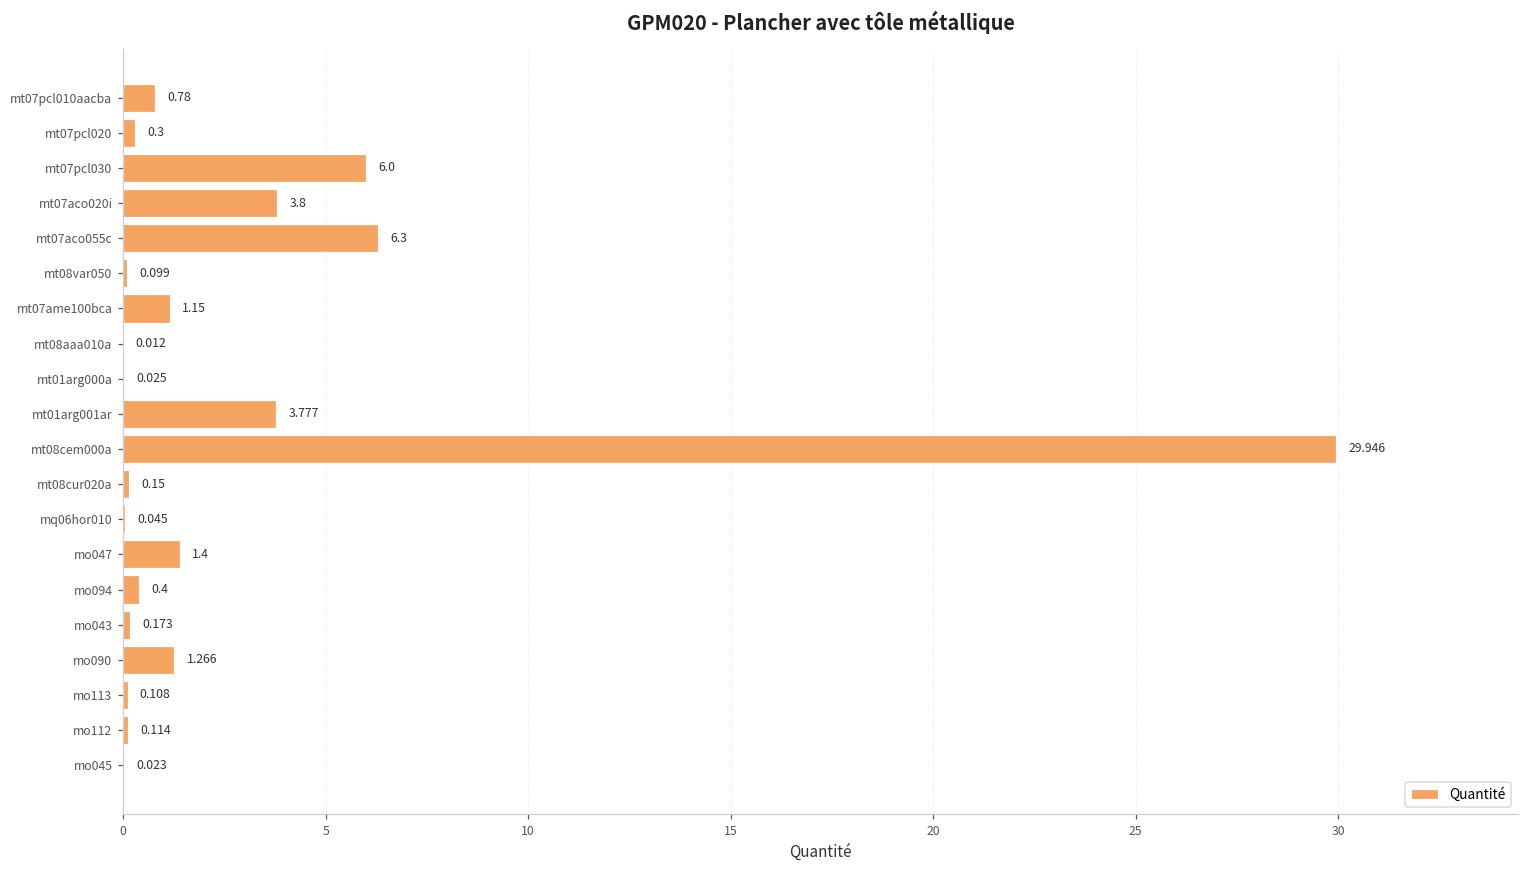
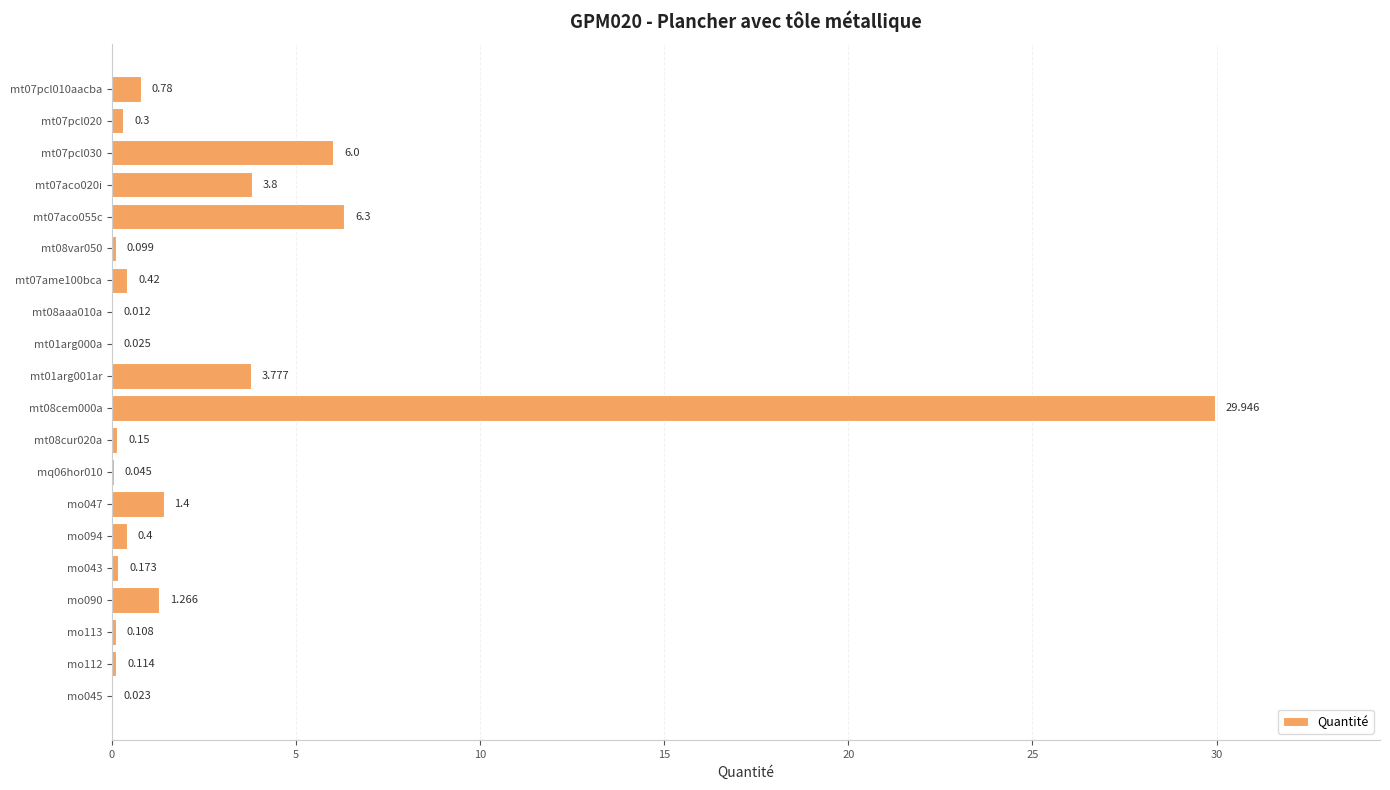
  {
    "mt07pcl010aacba": 0.78,
    "mt07pcl020": 0.3,
    "mt07pcl030": 6.0,
    "mt07aco020i": 3.8,
    "mt07aco055c": 6.3,
    "mt08var050": 0.099,
-   "mt07ame100bca": 1.15,
+   "mt07ame100bca": 0.42,
    "mt08aaa010a": 0.012,
    "mt01arg000a": 0.025,
    "mt01arg001ar": 3.777,
    "mt08cem000a": 29.946,
    "mt08cur020a": 0.15,
    "mq06hor010": 0.045,
    "mo047": 1.4,
    "mo094": 0.4,
    "mo043": 0.173,
    "mo090": 1.266,
    "mo113": 0.108,
    "mo112": 0.114,
    "mo045": 0.023
  }
